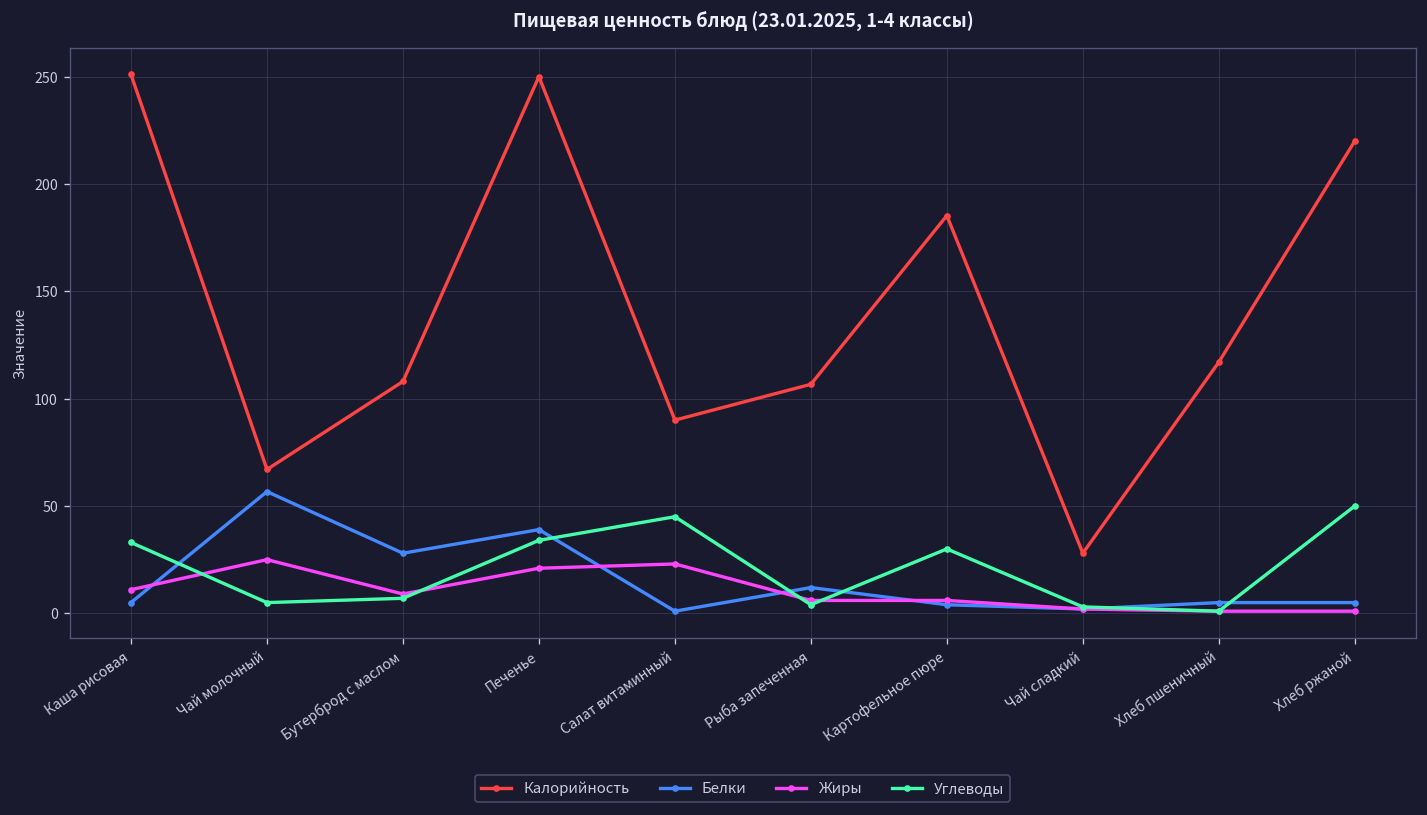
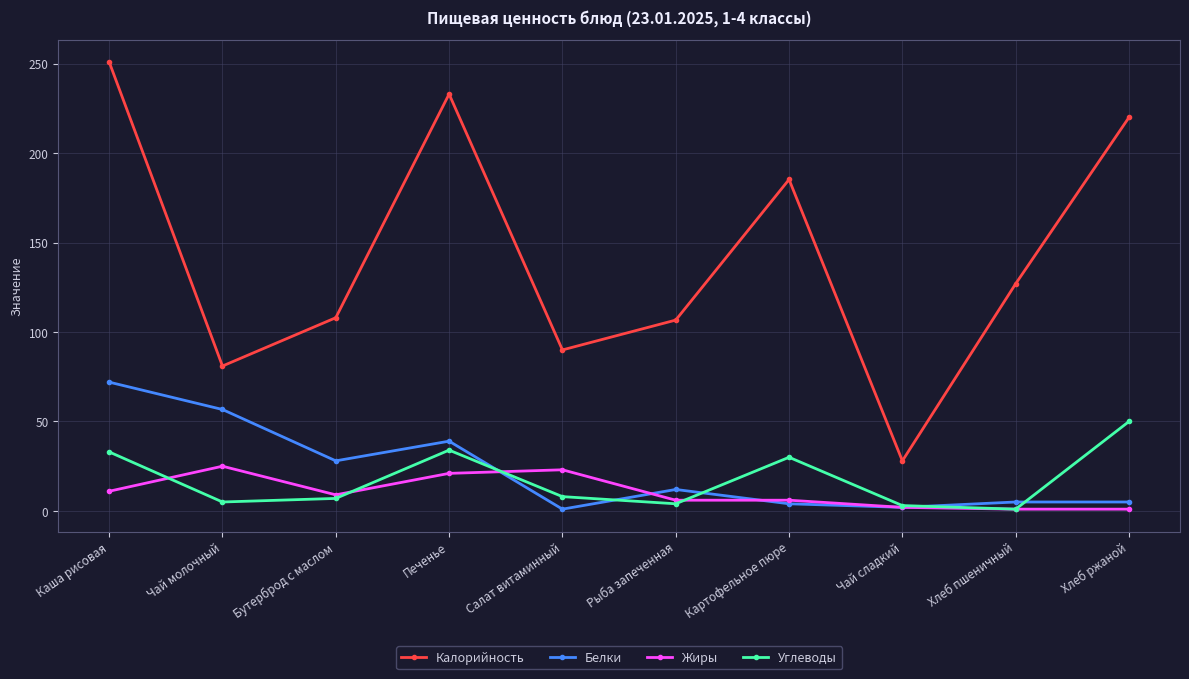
  {
    "Калорийность": {
      "Каша рисовая": 251,
-     "Чай молочный": 67,
+     "Чай молочный": 81,
      "Бутерброд с маслом": 108,
-     "Печенье": 250,
+     "Печенье": 233,
      "Салат витаминный": 90,
      "Рыба запеченная": 107,
      "Картофельное пюре": 185,
      "Чай сладкий": 28,
-     "Хлеб пшеничный": 117,
+     "Хлеб пшеничный": 127,
      "Хлеб ржаной": 220
    },
    "Белки": {
-     "Каша рисовая": 5,
+     "Каша рисовая": 72,
      "Чай молочный": 57,
      "Бутерброд с маслом": 28,
      "Печенье": 39,
      "Салат витаминный": 1,
      "Рыба запеченная": 12,
      "Картофельное пюре": 4,
      "Хлеб пшеничный": 5,
      "Хлеб ржаной": 5
    },
    "Жиры": {
      "Каша рисовая": 11,
      "Чай молочный": 25,
      "Бутерброд с маслом": 9,
      "Печенье": 21,
      "Салат витаминный": 23,
      "Рыба запеченная": 6,
      "Картофельное пюре": 6,
      "Хлеб ржаной": 1
    },
    "Углеводы": {
      "Каша рисовая": 33,
      "Чай молочный": 5,
      "Бутерброд с маслом": 7,
      "Печенье": 34,
-     "Салат витаминный": 45,
+     "Салат витаминный": 8,
      "Рыба запеченная": 4,
      "Картофельное пюре": 30,
      "Хлеб ржаной": 50
    }
  }
